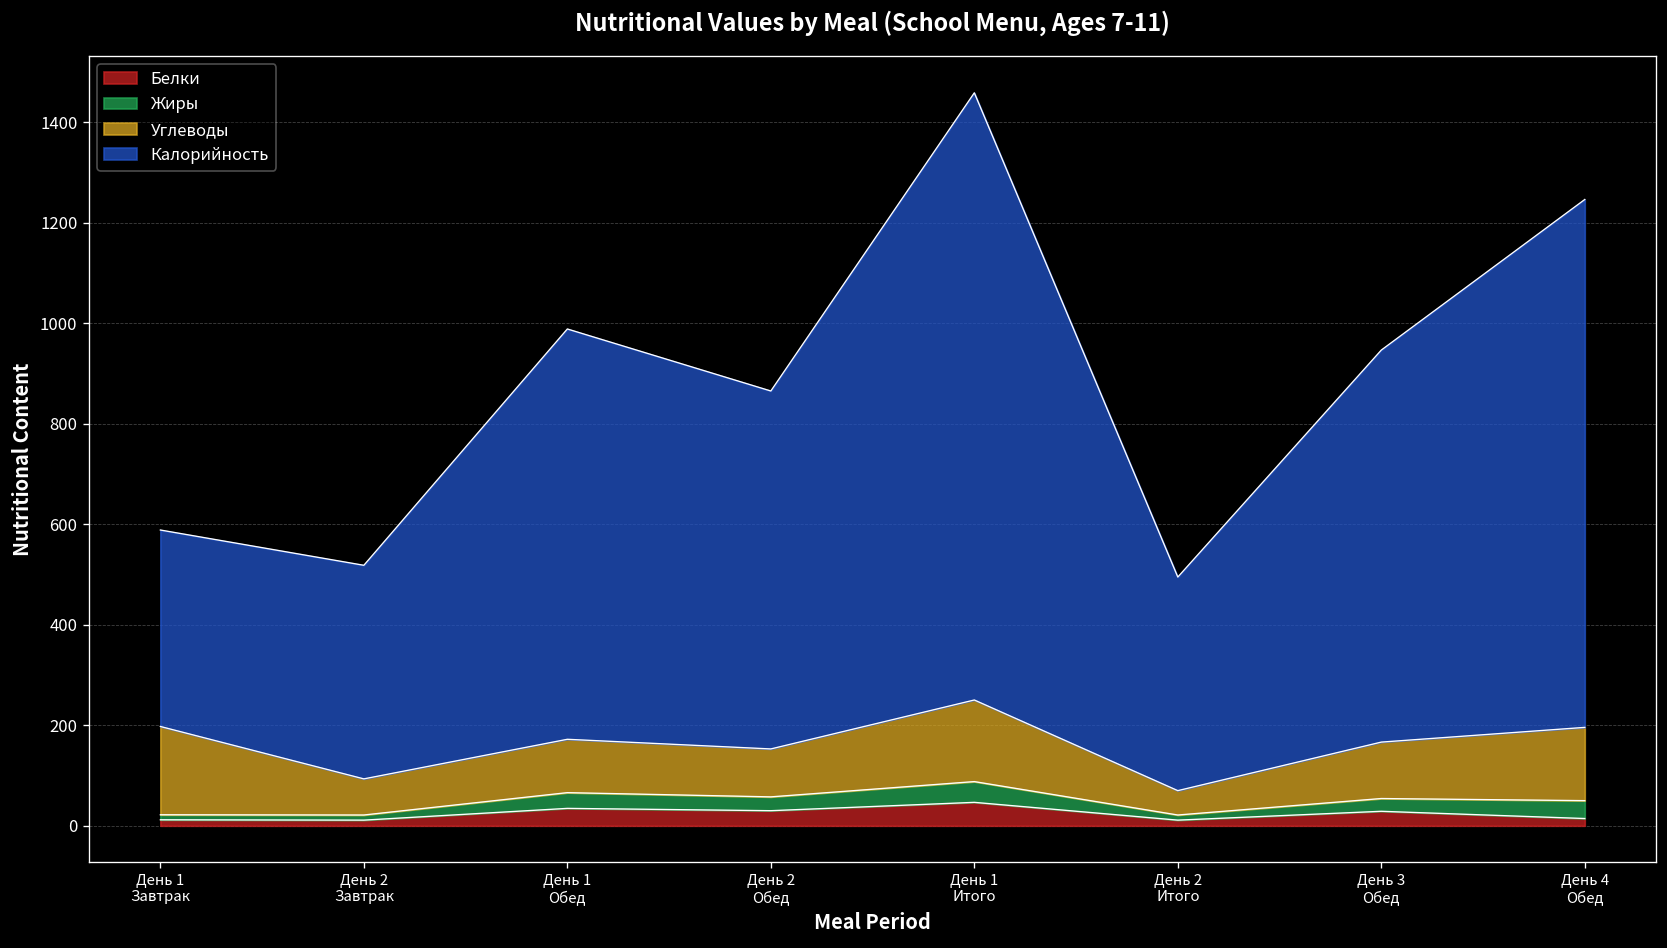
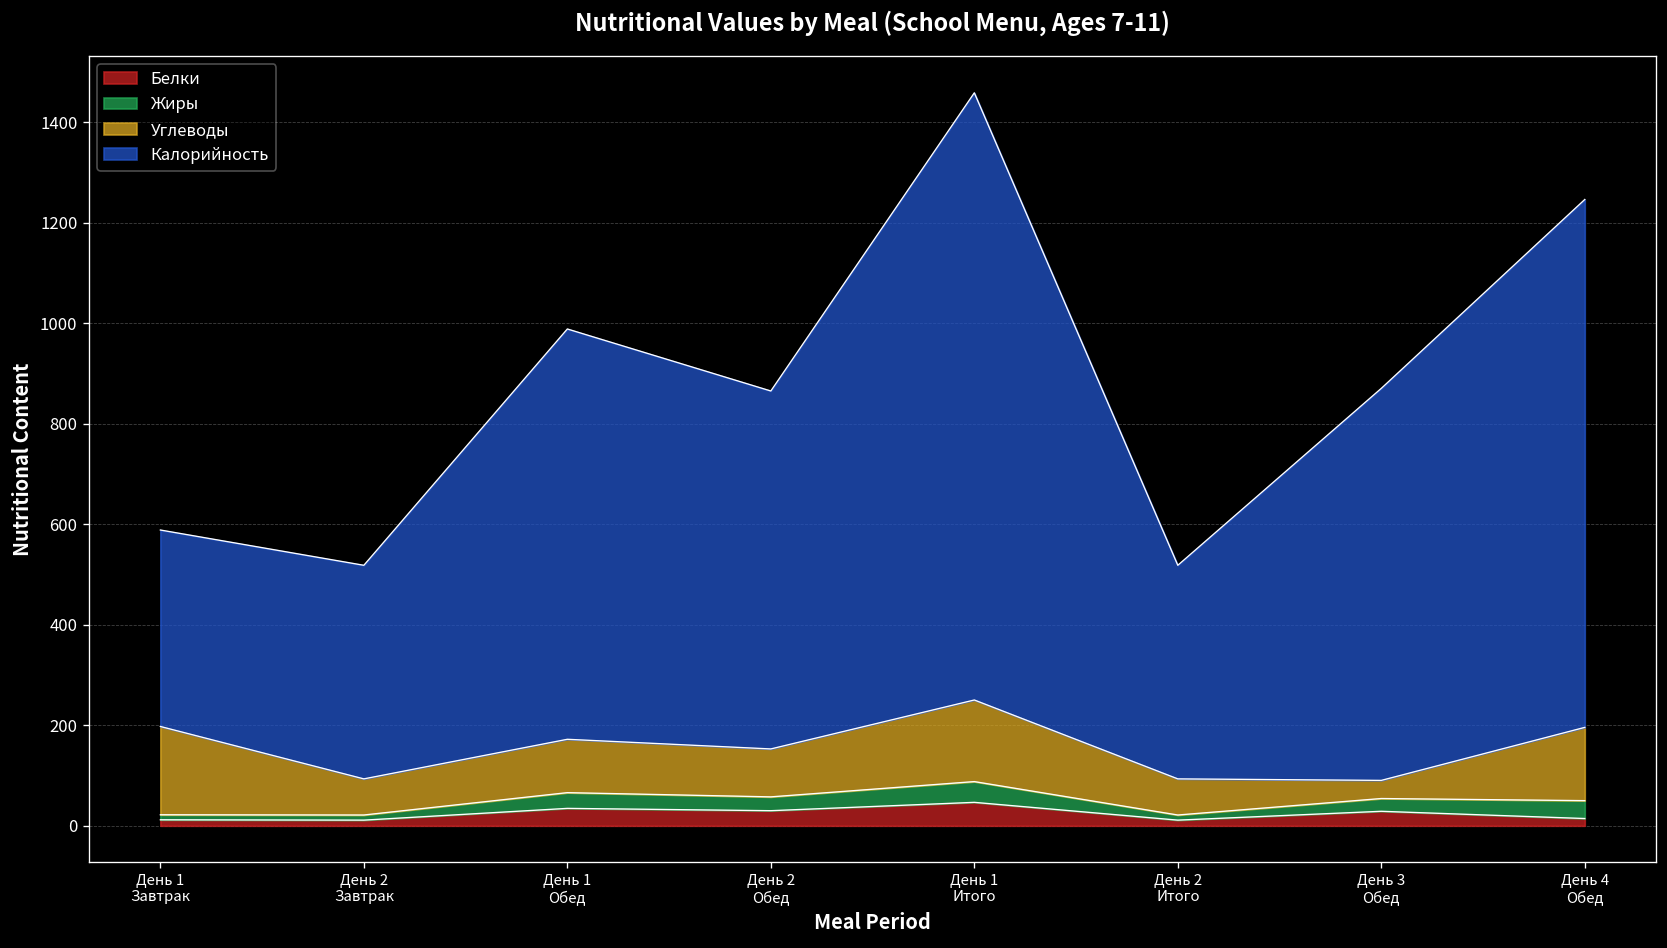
  {
    "Белки": {
      "День 1 Завтрак": 10,
      "День 2 Завтрак": 10,
      "День 1 Обед": 30,
      "День 2 Обед": 30,
      "День 1 Итого": 50,
      "День 2 Итого": 10,
      "День 3 Обед": 30,
      "День 4 Обед": 10
    },
    "Жиры": {
      "День 1 Завтрак": 10,
      "День 2 Завтрак": 10,
      "День 1 Обед": 30,
      "День 2 Обед": 30,
      "День 1 Итого": 40,
      "День 2 Итого": 10,
      "День 3 Обед": 30,
      "День 4 Обед": 40
    },
    "Углеводы": {
      "День 1 Завтрак": 180,
      "День 2 Завтрак": 70,
      "День 1 Обед": 110,
      "День 2 Обед": 100,
      "День 1 Итого": 160,
-     "День 2 Итого": 50,
-     "День 3 Обед": 110,
+     "День 2 Итого": 70,
+     "День 3 Обед": 40,
      "День 4 Обед": 150
    },
    "Калорийность": {
      "День 1 Завтрак": 390,
      "День 2 Завтрак": 430,
      "День 1 Обед": 820,
      "День 2 Обед": 710,
      "День 1 Итого": 1210,
      "День 2 Итого": 430,
      "День 3 Обед": 780,
      "День 4 Обед": 1050
    }
  }
